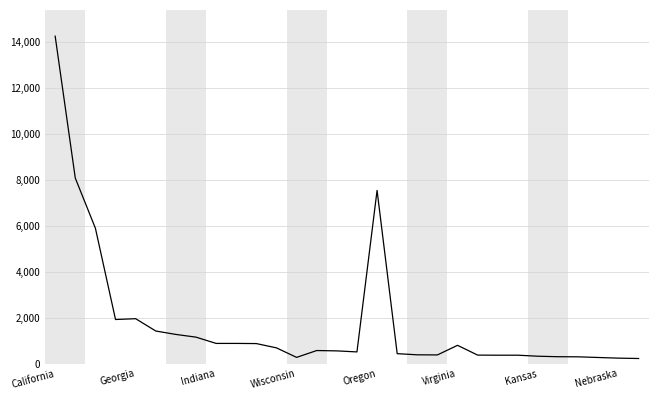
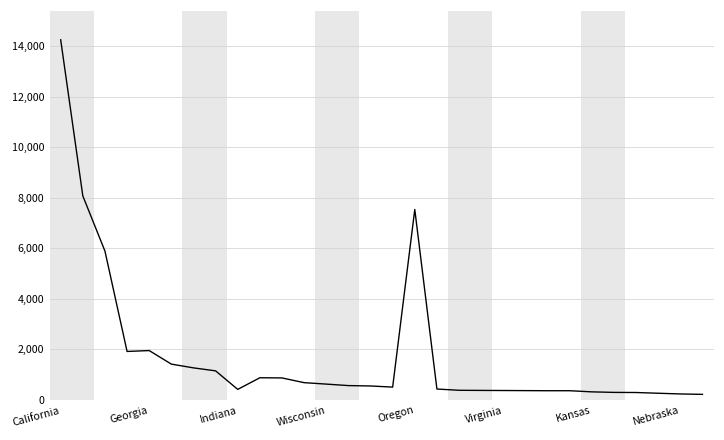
  {
    "California": "14,300",
    "Georgia": "2,000",
-   "Indiana": "900",
-   "Wisconsin": "300",
+   "Indiana": "400",
+   "Wisconsin": "600",
    "Oregon": "7,500",
-   "Virginia": "800",
+   "Virginia": "400",
    "Kansas": "300",
    "Nebraska": "200"
  }
